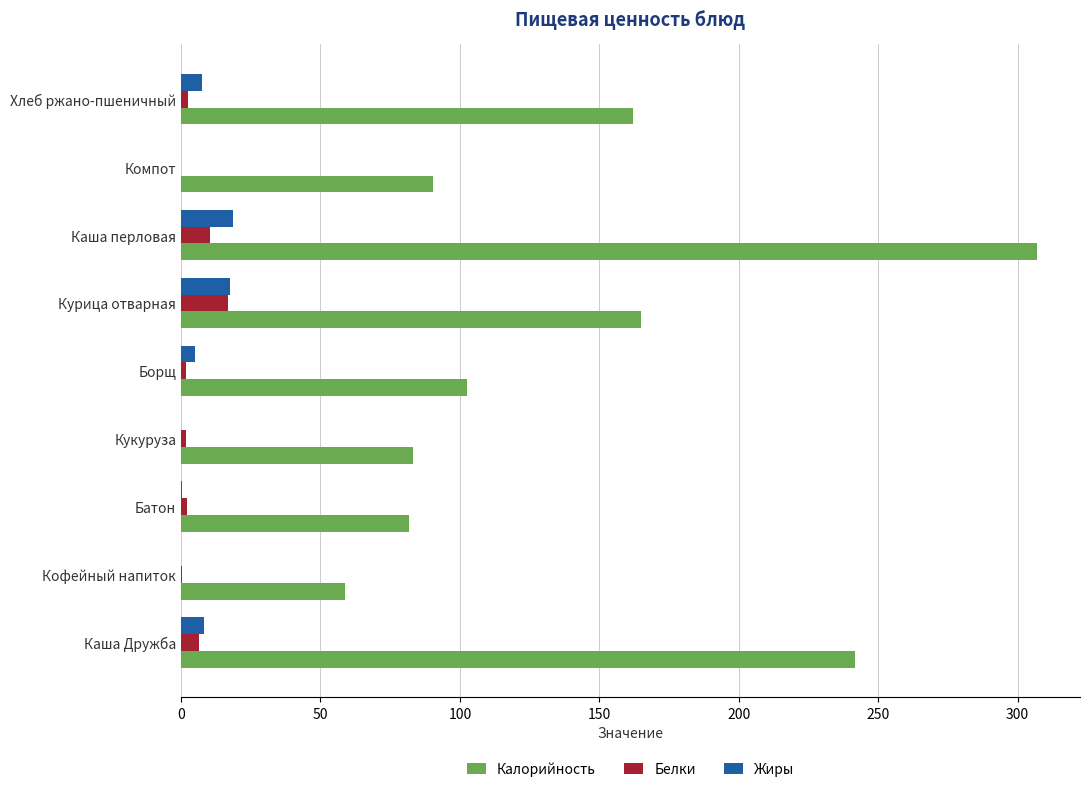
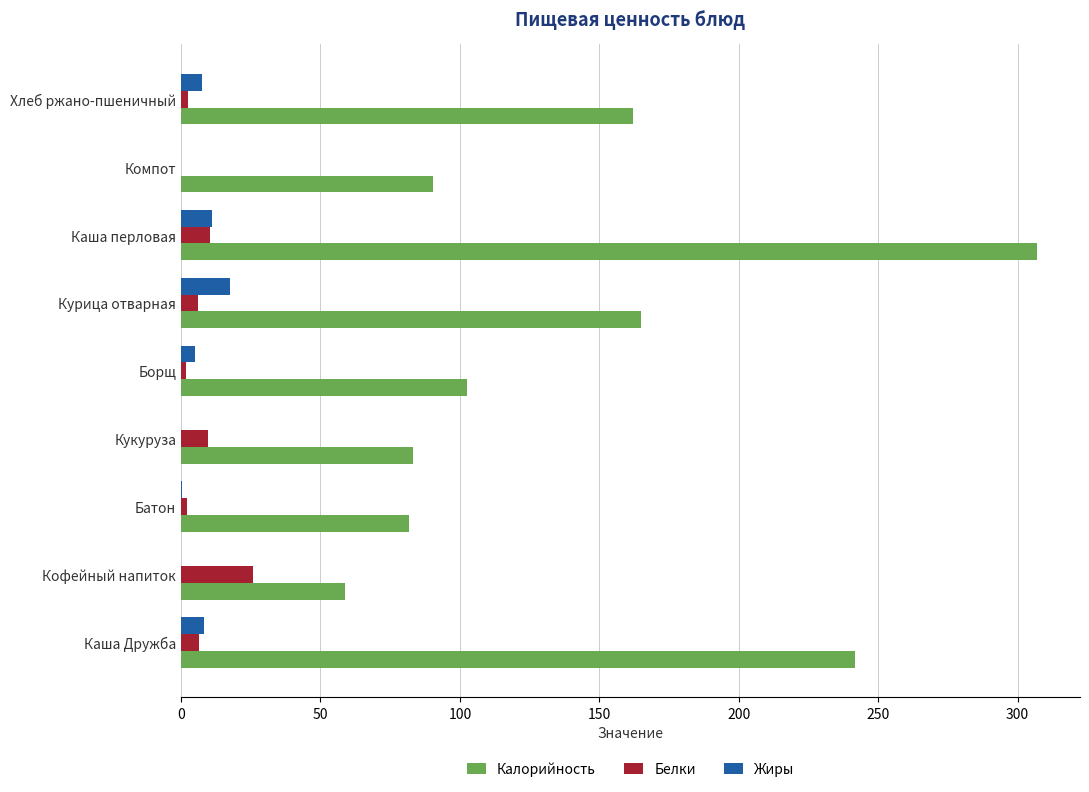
  {
    "Калорийность": {
      "Хлеб ржано-пшеничный": 162,
      "Компот": 90,
      "Каша перловая": 307,
      "Курица отварная": 165,
      "Борщ": 103,
      "Кукуруза": 83,
      "Батон": 82,
      "Кофейный напиток": 59,
      "Каша Дружба": 242
    },
    "Белки": {
      "Хлеб ржано-пшеничный": 2,
      "Каша перловая": 10,
-     "Курица отварная": 17,
+     "Курица отварная": 6,
      "Борщ": 2,
-     "Кукуруза": 2,
+     "Кукуруза": 10,
      "Батон": 2,
-     "Кофейный напиток": 0,
+     "Кофейный напиток": 26,
      "Каша Дружба": 6
    },
    "Жиры": {
      "Хлеб ржано-пшеничный": 8,
      "Компот": 0,
-     "Каша перловая": 19,
+     "Каша перловая": 11,
      "Курица отварная": 18,
      "Борщ": 5,
      "Каша Дружба": 8
    }
  }
